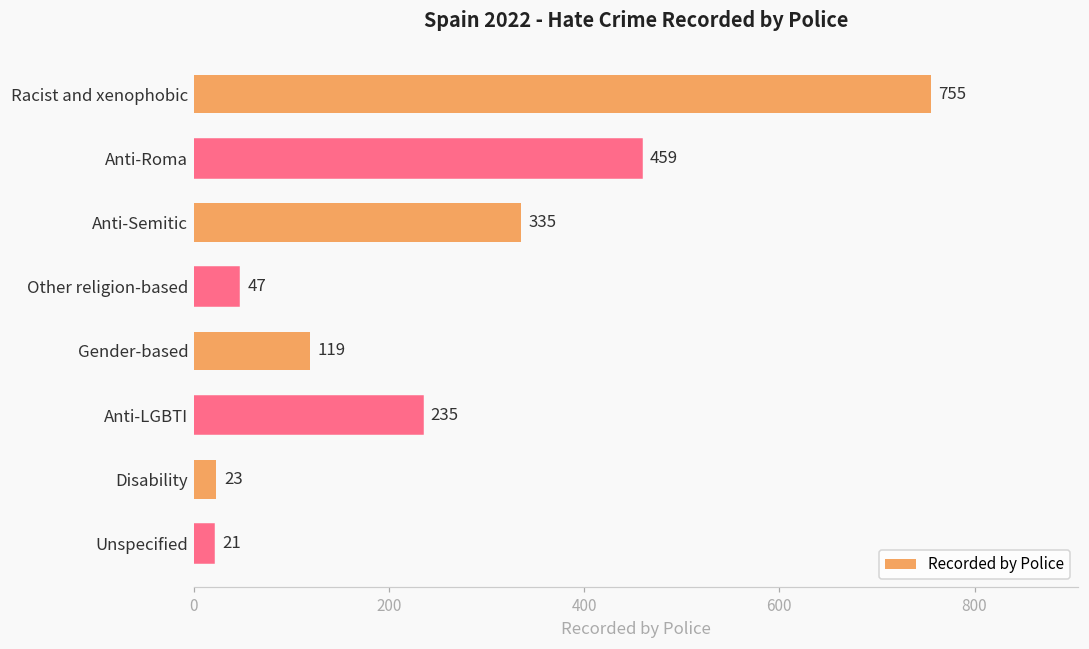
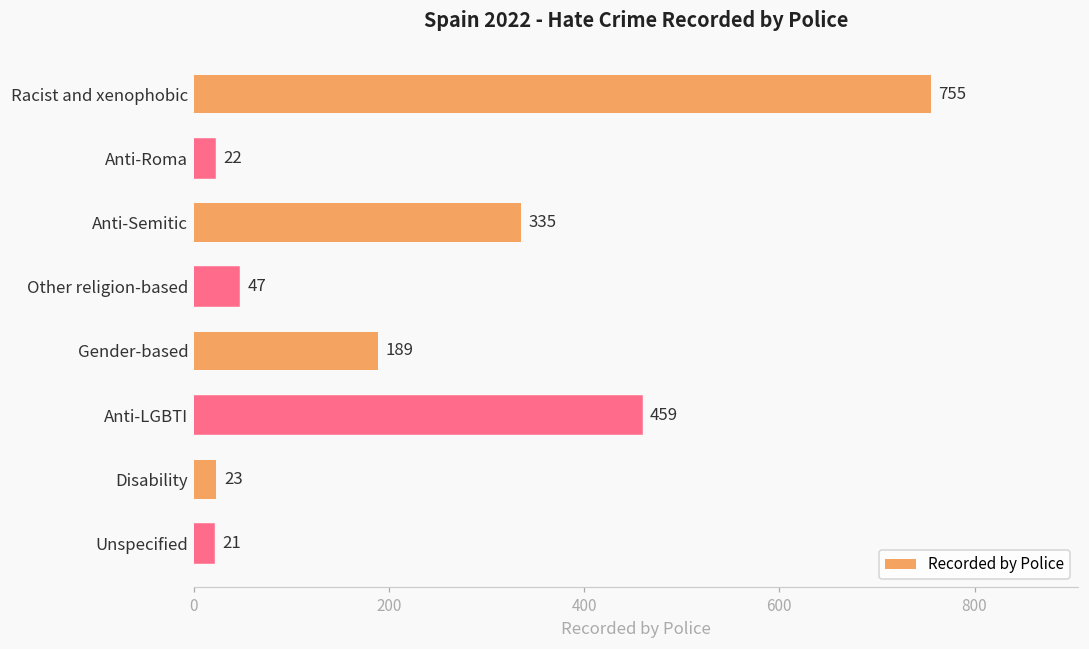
  {
    "Racist and xenophobic": 755,
-   "Anti-Roma": 459,
+   "Anti-Roma": 22,
    "Anti-Semitic": 335,
    "Other religion-based": 47,
-   "Gender-based": 119,
-   "Anti-LGBTI": 235,
+   "Gender-based": 189,
+   "Anti-LGBTI": 459,
    "Disability": 23,
    "Unspecified": 21
  }
